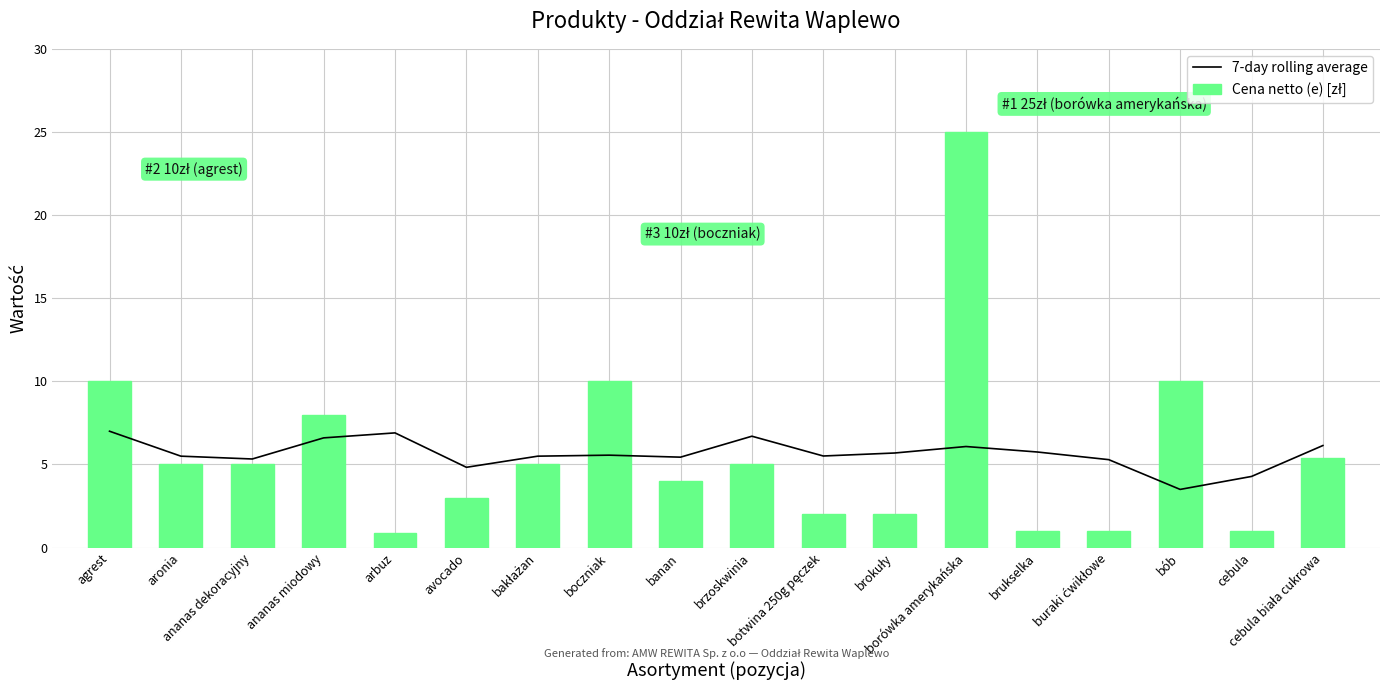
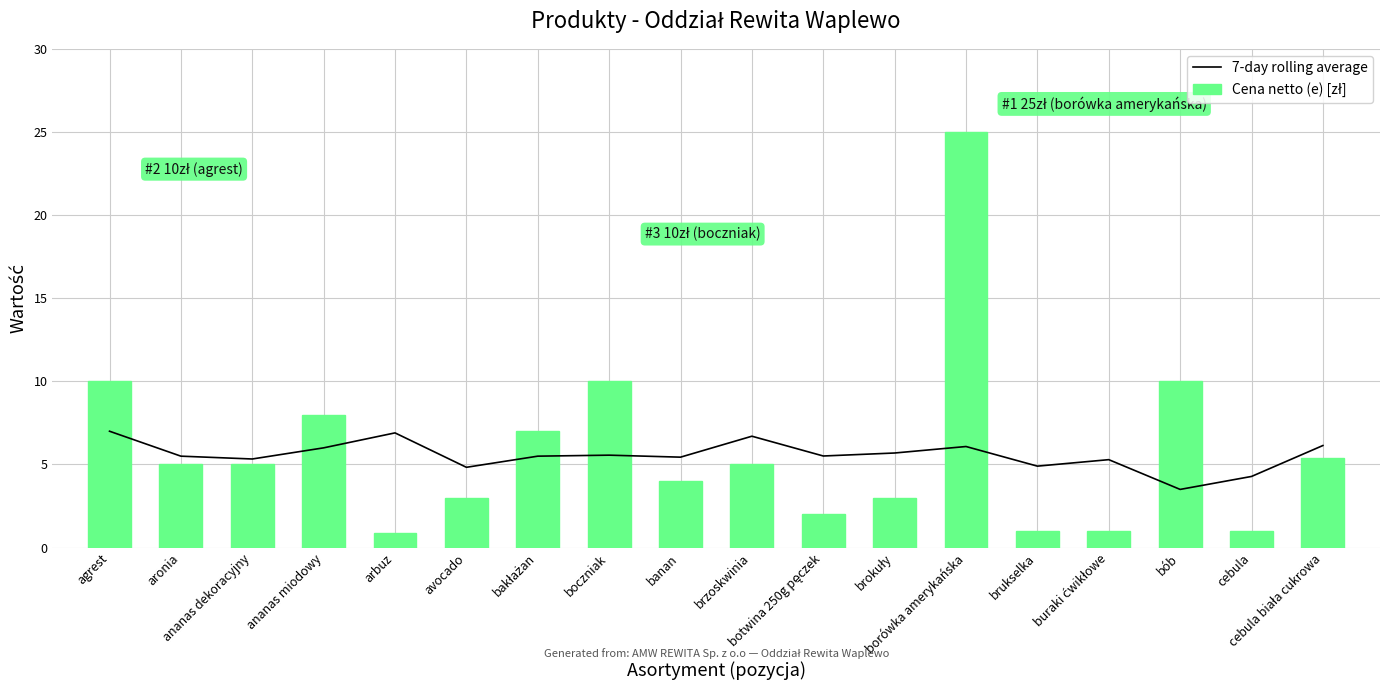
  {
    "7-day rolling average": {
      "agrest": 7.0,
      "aronia": 5.5,
      "ananas dekoracyjny": 5.3,
-     "ananas miodowy": 6.6,
+     "ananas miodowy": 6.0,
      "arbuz": 6.9,
      "avocado": 4.8,
      "bakłażan": 5.5,
      "boczniak": 5.6,
      "banan": 5.4,
      "brzoskwinia": 6.7,
      "botwina 250g pęczek": 5.5,
      "brokuły": 5.7,
      "borówka amerykańska": 6.1,
-     "brukselka": 5.8,
+     "brukselka": 4.9,
      "buraki ćwikłowe": 5.3,
      "bób": 3.5,
      "cebula": 4.3,
      "cebula biała cukrowa": 6.1
    },
    "Cena netto (e) [zł]": {
      "agrest": 10,
      "aronia": 5,
      "ananas dekoracyjny": 5,
      "ananas miodowy": 8,
      "arbuz": 1,
      "avocado": 3,
-     "bakłażan": 5,
+     "bakłażan": 7,
      "boczniak": 10,
      "banan": 4,
      "brzoskwinia": 5,
      "botwina 250g pęczek": 2,
-     "brokuły": 2,
+     "brokuły": 3,
      "borówka amerykańska": 25,
      "brukselka": 1,
      "buraki ćwikłowe": 1,
      "bób": 10,
      "cebula": 1,
      "cebula biała cukrowa": 5.4
    }
  }
